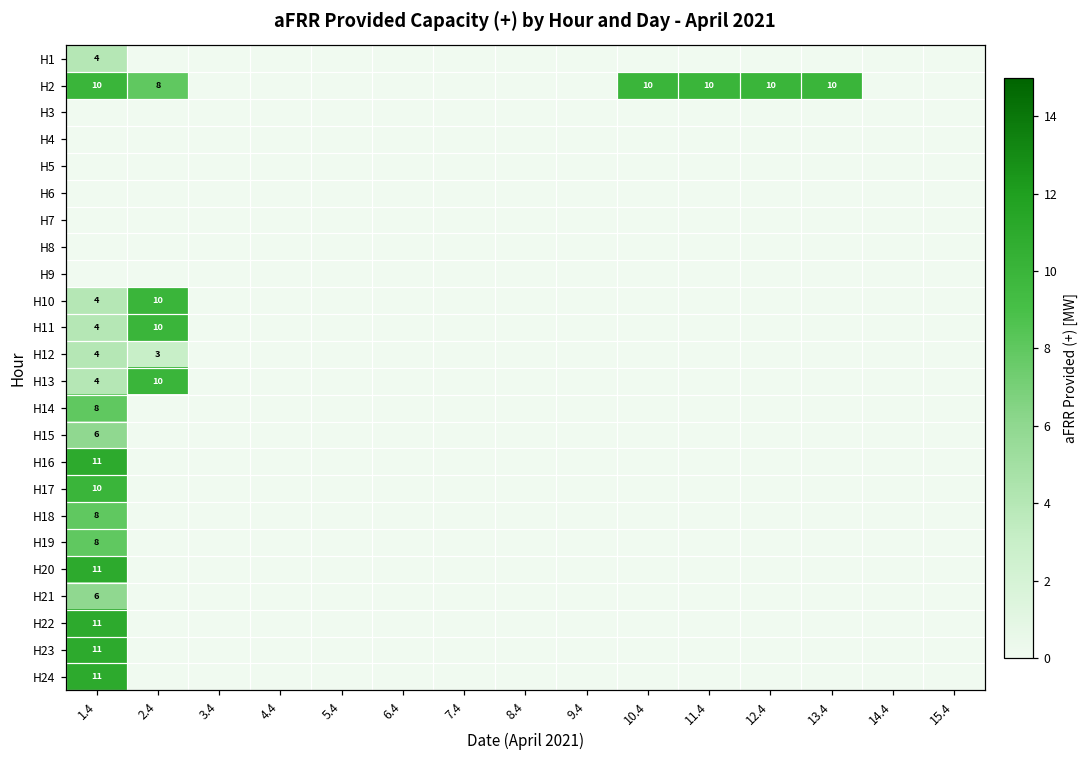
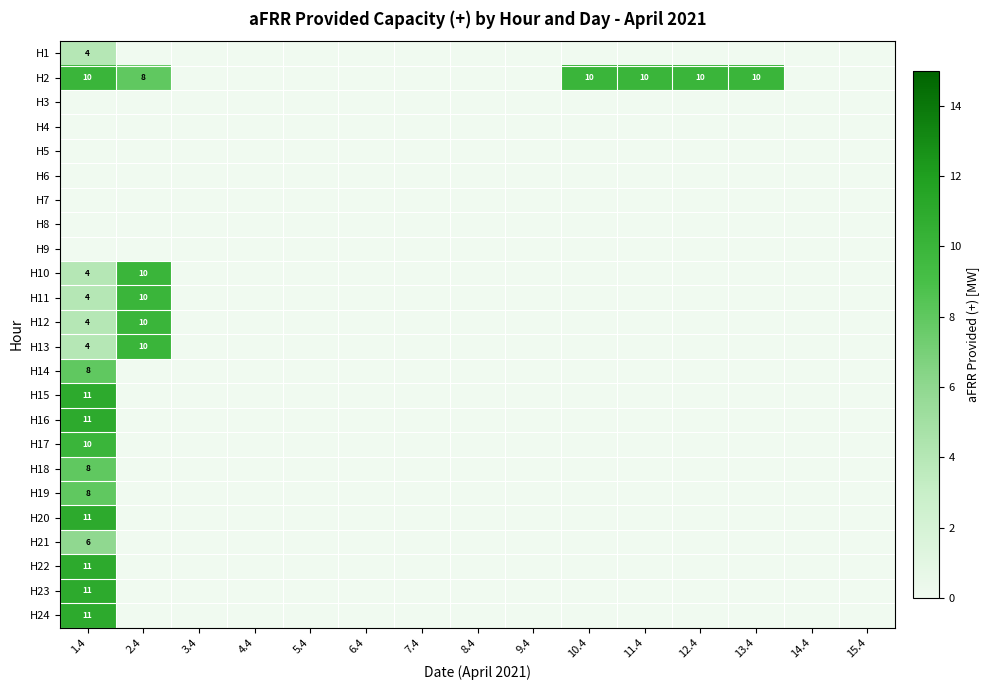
  {
    "H1": {
      "1.4": 4
    },
    "H2": {
      "1.4": 10,
      "2.4": 8,
      "10.4": 10,
      "11.4": 10,
      "12.4": 10,
      "13.4": 10
    },
    "H10": {
      "1.4": 4,
      "2.4": 10
    },
    "H11": {
      "1.4": 4,
      "2.4": 10
    },
    "H12": {
      "1.4": 4,
-     "2.4": 3
+     "2.4": 10
    },
    "H13": {
      "1.4": 4,
      "2.4": 10
    },
    "H14": {
      "1.4": 8
    },
    "H15": {
-     "1.4": 6
+     "1.4": 11
    },
    "H16": {
      "1.4": 11
    },
    "H17": {
      "1.4": 10
    },
    "H18": {
      "1.4": 8
    },
    "H19": {
      "1.4": 8
    },
    "H20": {
      "1.4": 11
    },
    "H21": {
      "1.4": 6
    },
    "H22": {
      "1.4": 11
    },
    "H23": {
      "1.4": 11
    },
    "H24": {
      "1.4": 11
    }
  }
